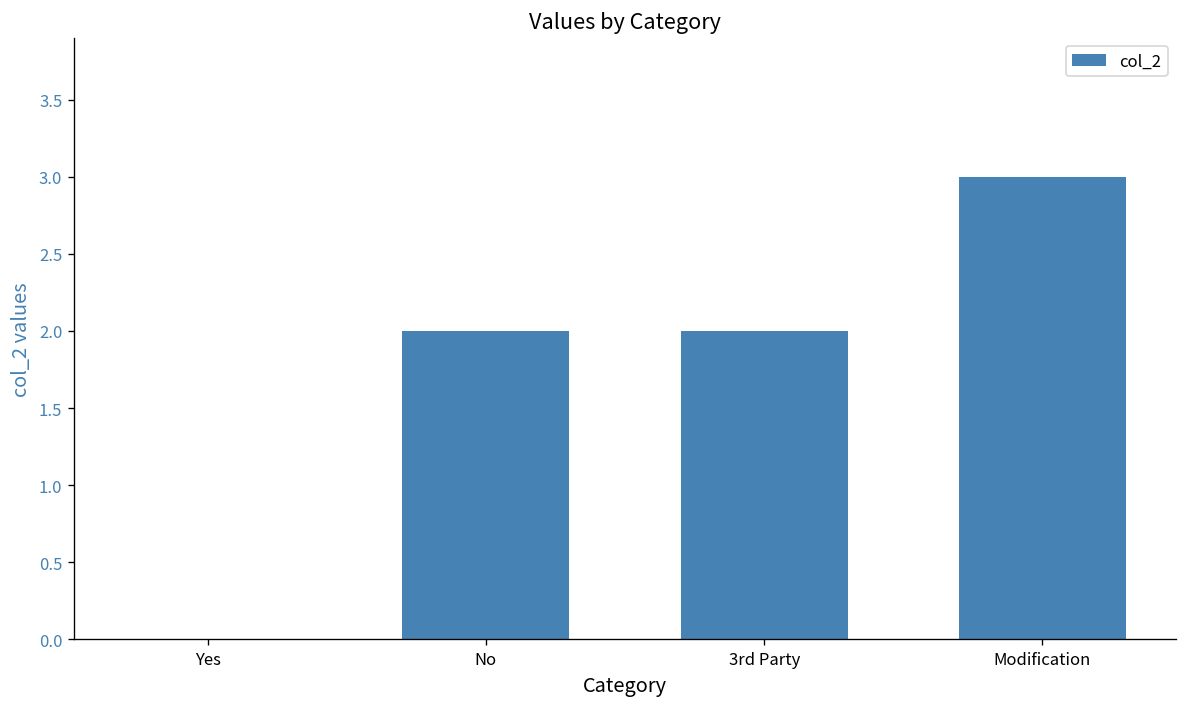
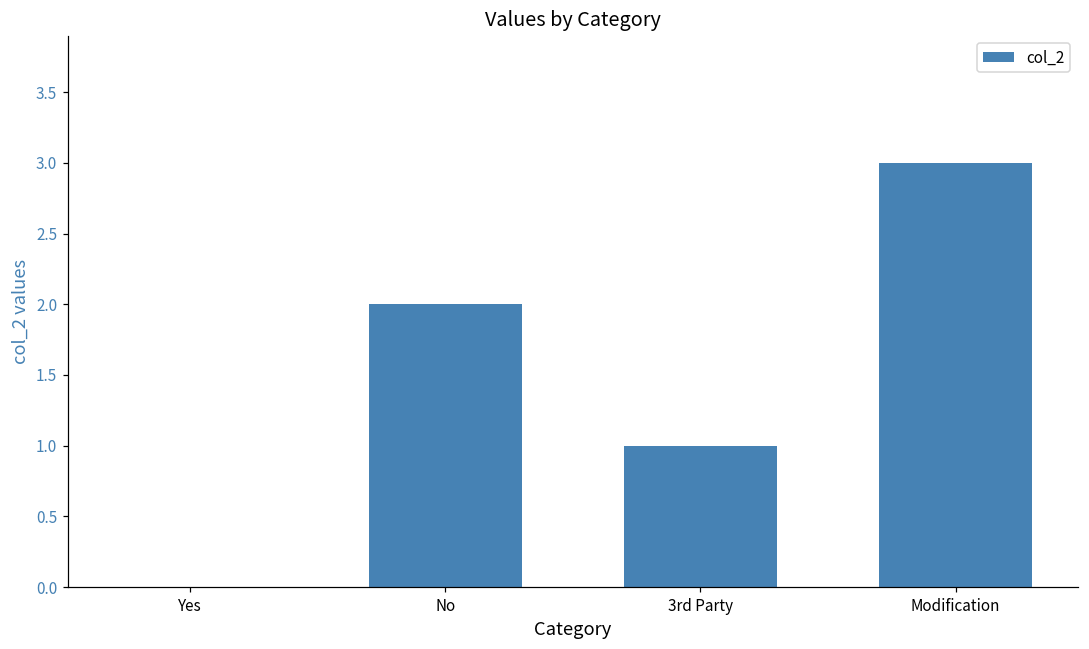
  {
    "Yes": 0,
    "No": 2,
-   "3rd Party": 2,
+   "3rd Party": 1,
    "Modification": 3
  }
